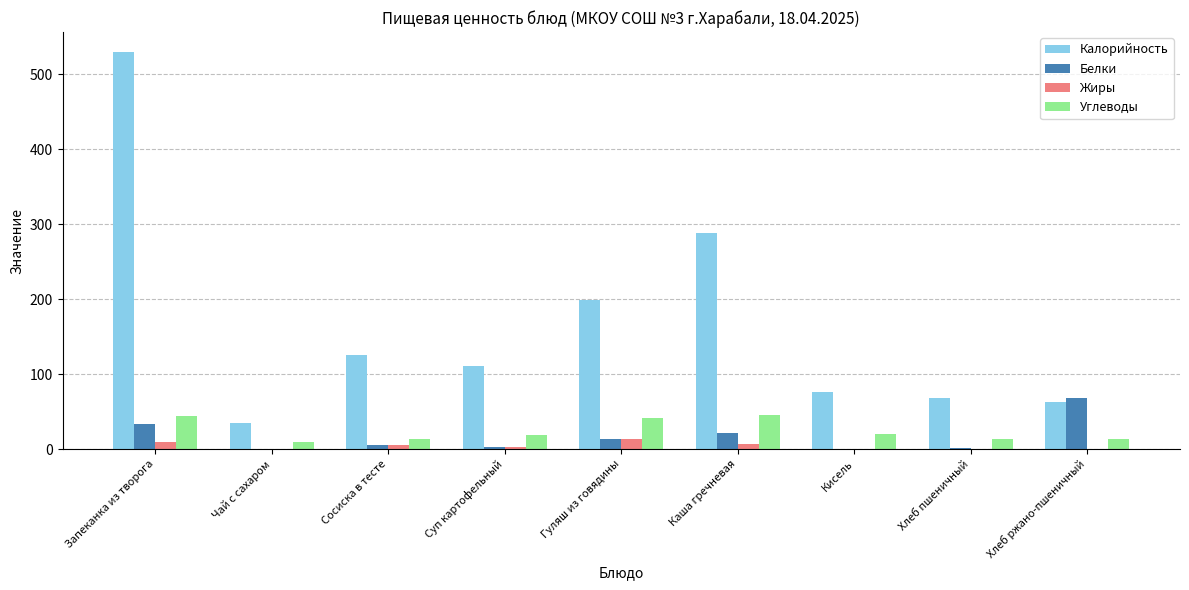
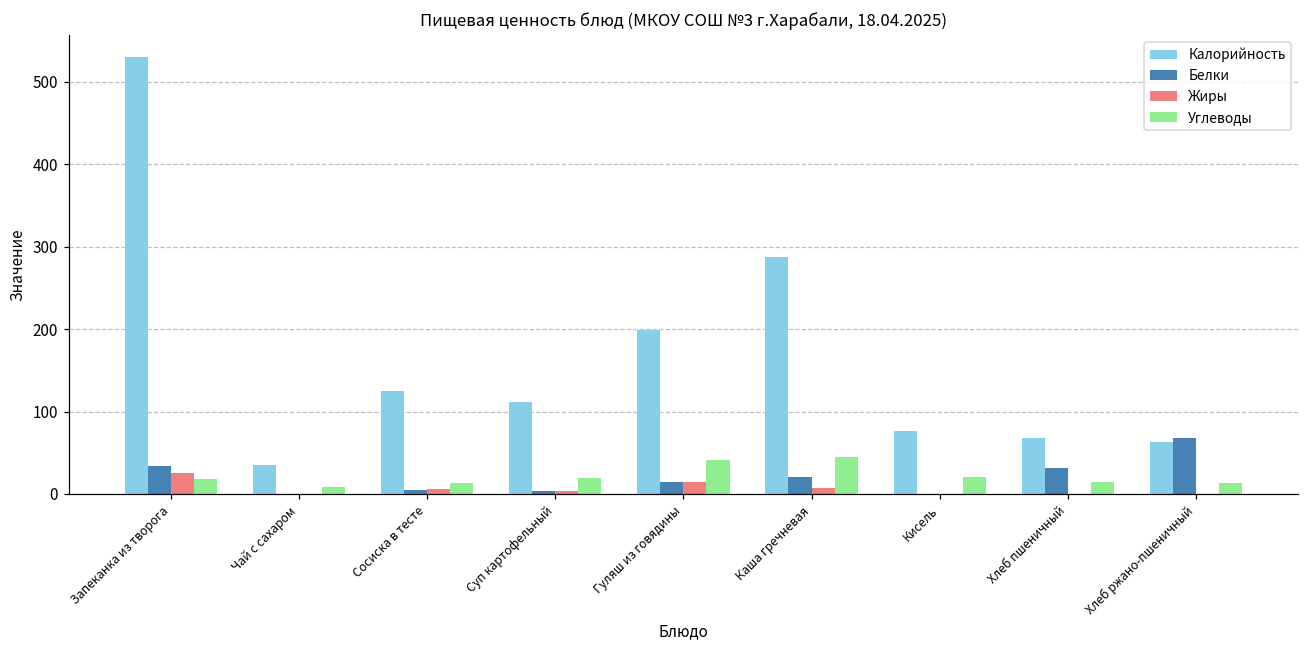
  {
    "Калорийность": {
      "Запеканка из творога": 530,
      "Чай с сахаром": 40,
      "Сосиска в тесте": 130,
      "Суп картофельный": 110,
      "Гуляш из говядины": 200,
      "Каша гречневая": 290,
      "Кисель": 80,
      "Хлеб пшеничный": 70,
      "Хлеб ржано-пшеничный": 60
    },
    "Белки": {
      "Запеканка из творога": 30,
      "Чай с сахаром": 0,
      "Сосиска в тесте": 10,
      "Гуляш из говядины": 10,
      "Каша гречневая": 20,
      "Кисель": 0,
-     "Хлеб пшеничный": 0,
+     "Хлеб пшеничный": 30,
      "Хлеб ржано-пшеничный": 70
    },
    "Жиры": {
-     "Запеканка из творога": 10,
+     "Запеканка из творога": 30,
      "Чай с сахаром": 0,
      "Сосиска в тесте": 10,
      "Гуляш из говядины": 10,
      "Каша гречневая": 10,
      "Кисель": 0,
      "Хлеб пшеничный": 0,
      "Хлеб ржано-пшеничный": 0
    },
    "Углеводы": {
-     "Запеканка из творога": 40,
+     "Запеканка из творога": 20,
      "Чай с сахаром": 10,
      "Сосиска в тесте": 10,
      "Суп картофельный": 20,
      "Гуляш из говядины": 40,
      "Каша гречневая": 50,
      "Кисель": 20,
      "Хлеб пшеничный": 10,
      "Хлеб ржано-пшеничный": 10
    }
  }
